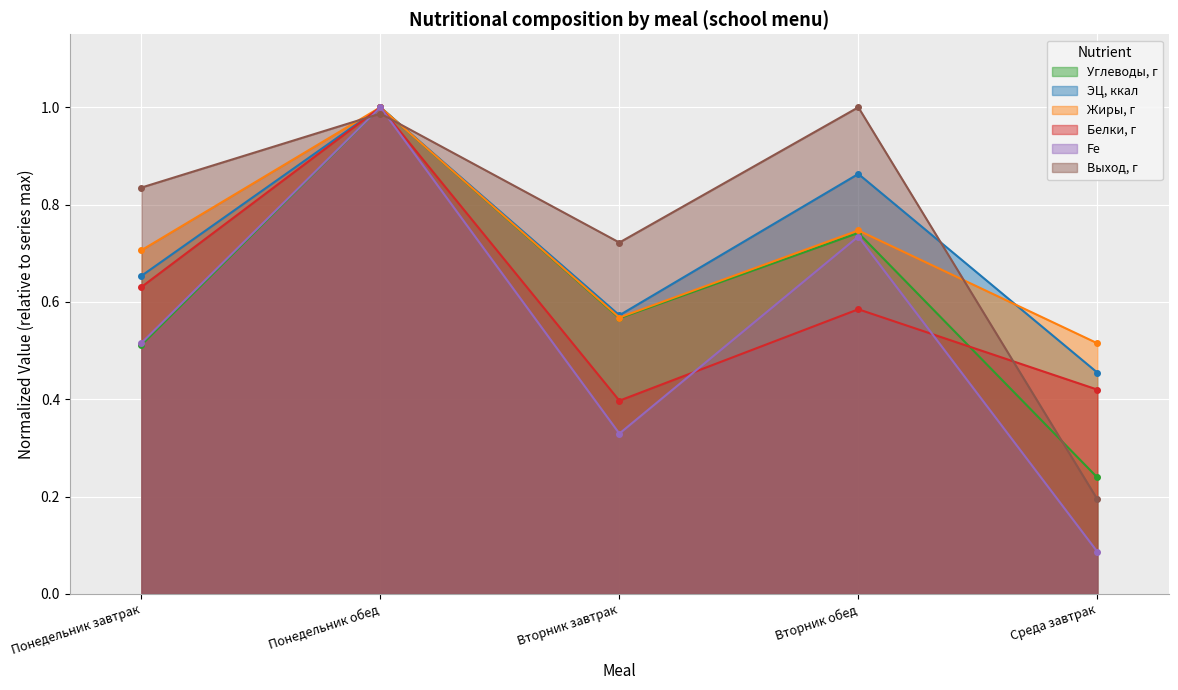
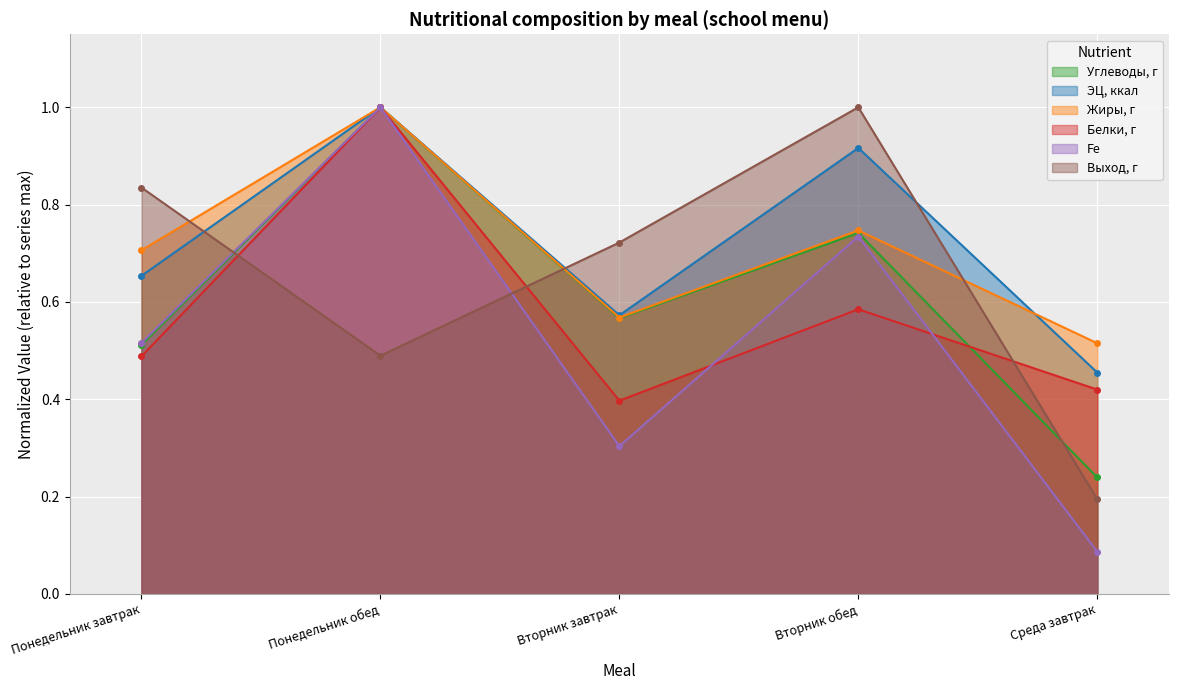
  {
    "Углеводы, г": {
      "Среда завтрак": 0.24
    },
    "ЭЦ, ккал": {
      "Понедельник завтрак": 0.65,
-     "Вторник обед": 0.86,
+     "Вторник обед": 0.92,
      "Среда завтрак": 0.45
    },
    "Жиры, г": {
      "Понедельник завтрак": 0.71,
      "Среда завтрак": 0.52
    },
    "Белки, г": {
-     "Понедельник завтрак": 0.63,
+     "Понедельник завтрак": 0.49,
      "Вторник завтрак": 0.40,
      "Вторник обед": 0.58,
      "Среда завтрак": 0.42
    },
    "Fe": {
-     "Вторник завтрак": 0.33,
+     "Вторник завтрак": 0.30,
      "Вторник обед": 0.73,
      "Среда завтрак": 0.09
    },
    "Выход, г": {
      "Понедельник завтрак": 0.84,
-     "Понедельник обед": 0.99,
+     "Понедельник обед": 0.49,
      "Вторник завтрак": 0.72,
      "Вторник обед": 1.00,
      "Среда завтрак": 0.19
    }
  }
